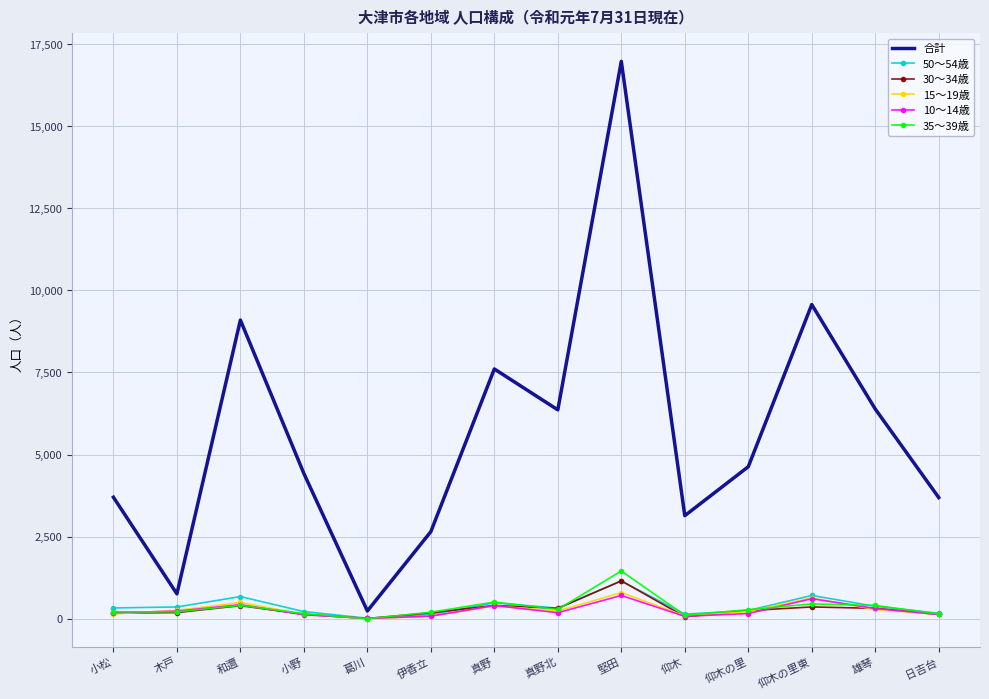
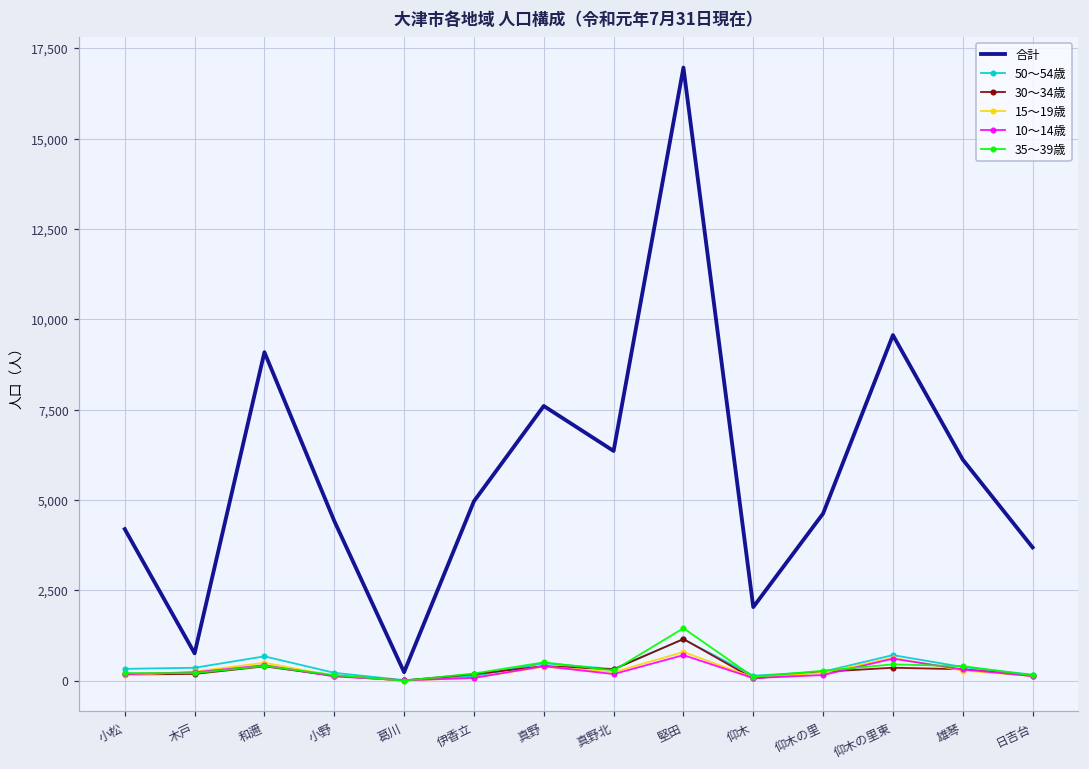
  {
    "合計": {
-     "小松": "3,700",
+     "小松": "4,200",
      "木戸": "800",
      "和邇": "9,100",
      "小野": "4,400",
      "葛川": "200",
-     "伊香立": "2,700",
+     "伊香立": "5,000",
      "真野": "7,600",
      "真野北": "6,400",
      "堅田": "17,000",
-     "仰木": "3,100",
+     "仰木": "2,000",
      "仰木の里": "4,600",
      "仰木の里東": "9,600",
-     "雄琴": "6,400",
+     "雄琴": "6,100",
      "日吉台": "3,700"
    },
    "50～54歳": {
      "小松": "300",
      "木戸": "400",
      "和邇": "700"
    },
    "30～34歳": {
      "仰木の里東": "400"
    },
    "15～19歳": {
      "堅田": "800"
    },
    "10～14歳": {
      "堅田": "700"
    },
    "35～39歳": {
      "堅田": "1,500",
      "仰木の里東": "500"
    }
  }
